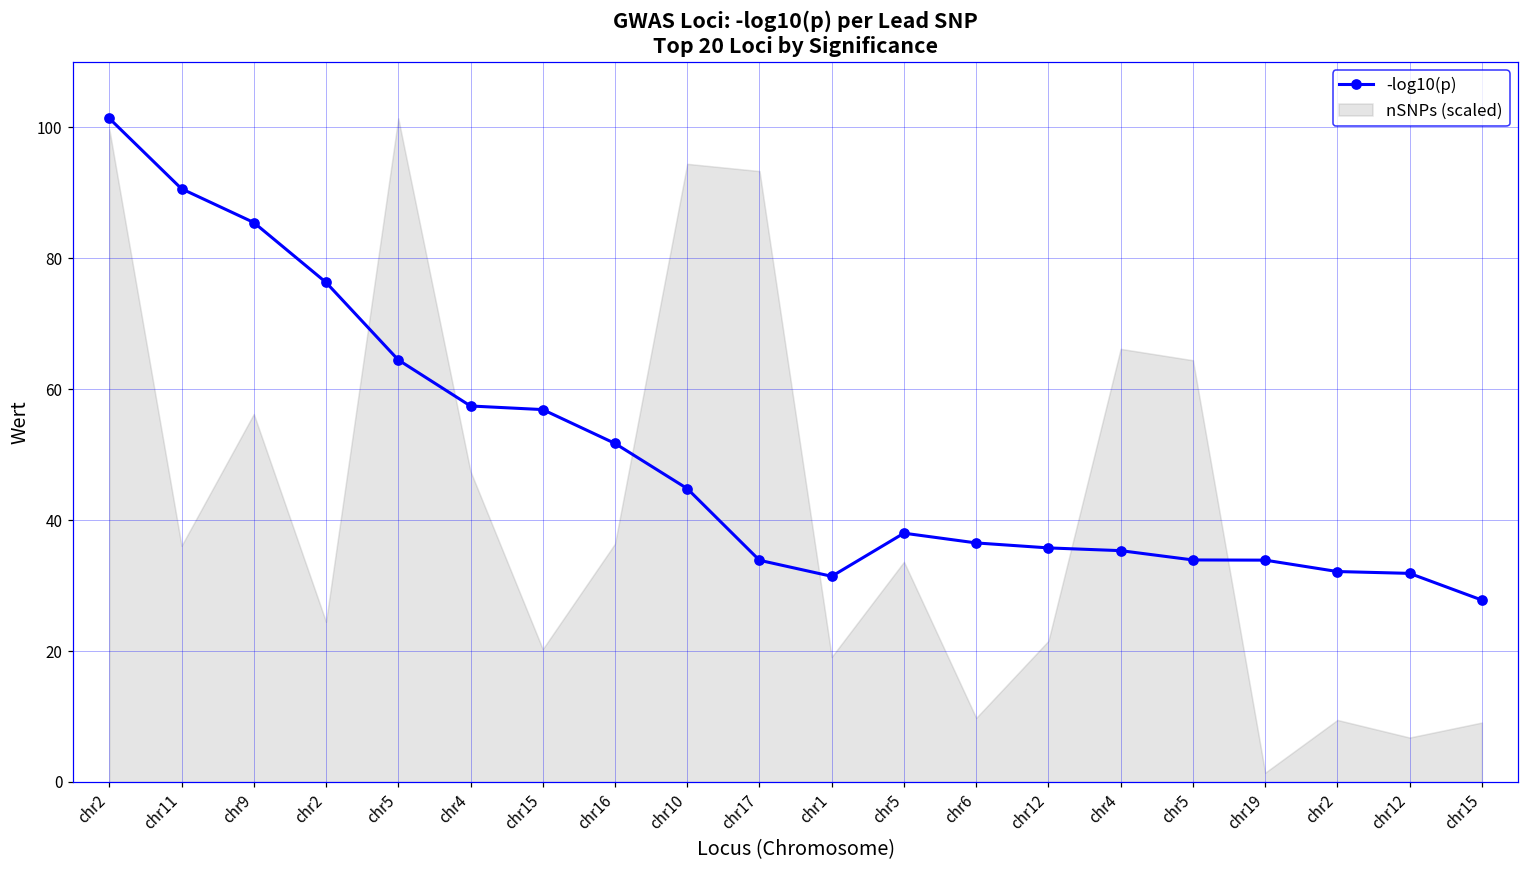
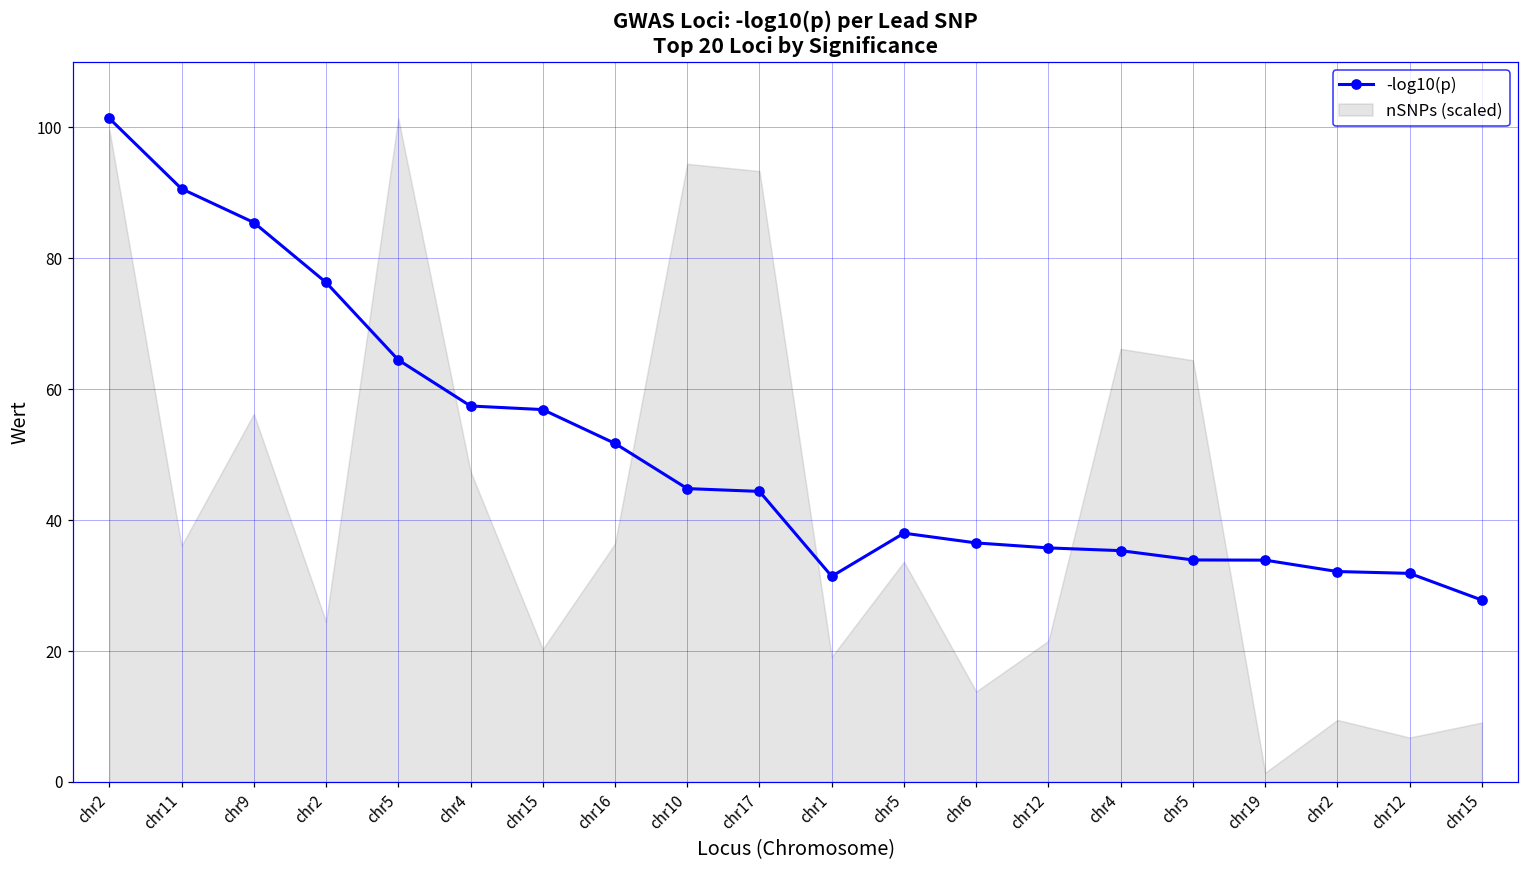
  {
    "-log10(p)": {
      "chr11": 91,
      "chr9": 85,
      "chr16": 52,
      "chr10": 45,
-     "chr17": 34,
+     "chr17": 44,
      "chr1": 31,
      "chr6": 37,
      "chr19": 34
    },
    "nSNPs (scaled)": {
      "chr11": 36,
      "chr9": 56,
      "chr16": 36,
      "chr10": 94,
      "chr17": 93,
      "chr1": 19,
-     "chr6": 10,
+     "chr6": 14,
      "chr19": 1
    }
  }
